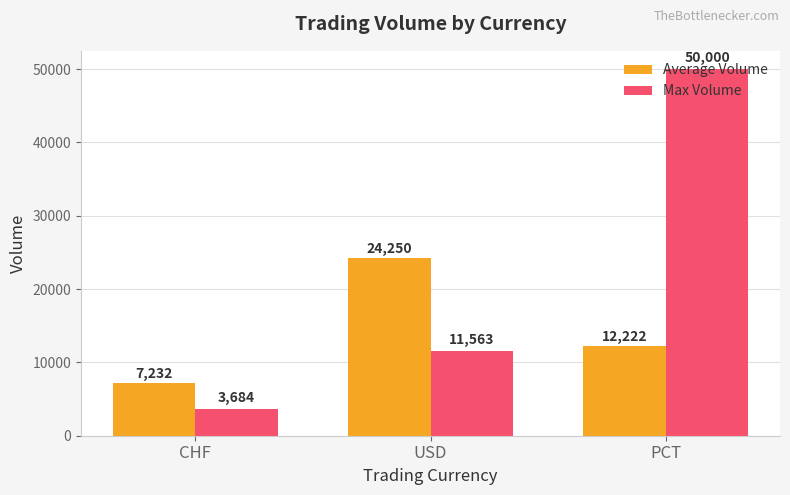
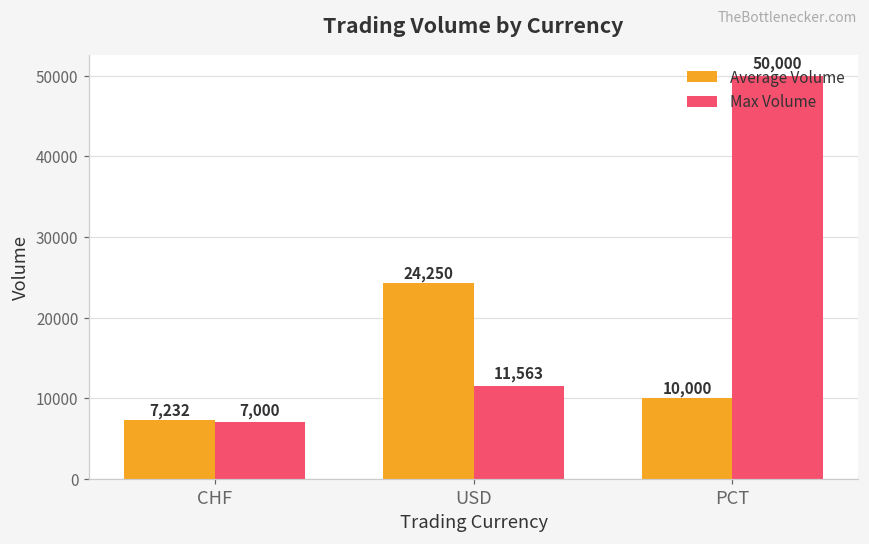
  {
    "Average Volume": {
      "CHF": "7,232",
      "USD": "24,250",
-     "PCT": "12,222"
+     "PCT": "10,000"
    },
    "Max Volume": {
-     "CHF": "3,684",
+     "CHF": "7,000",
      "USD": "11,563",
      "PCT": "50,000"
    }
  }
